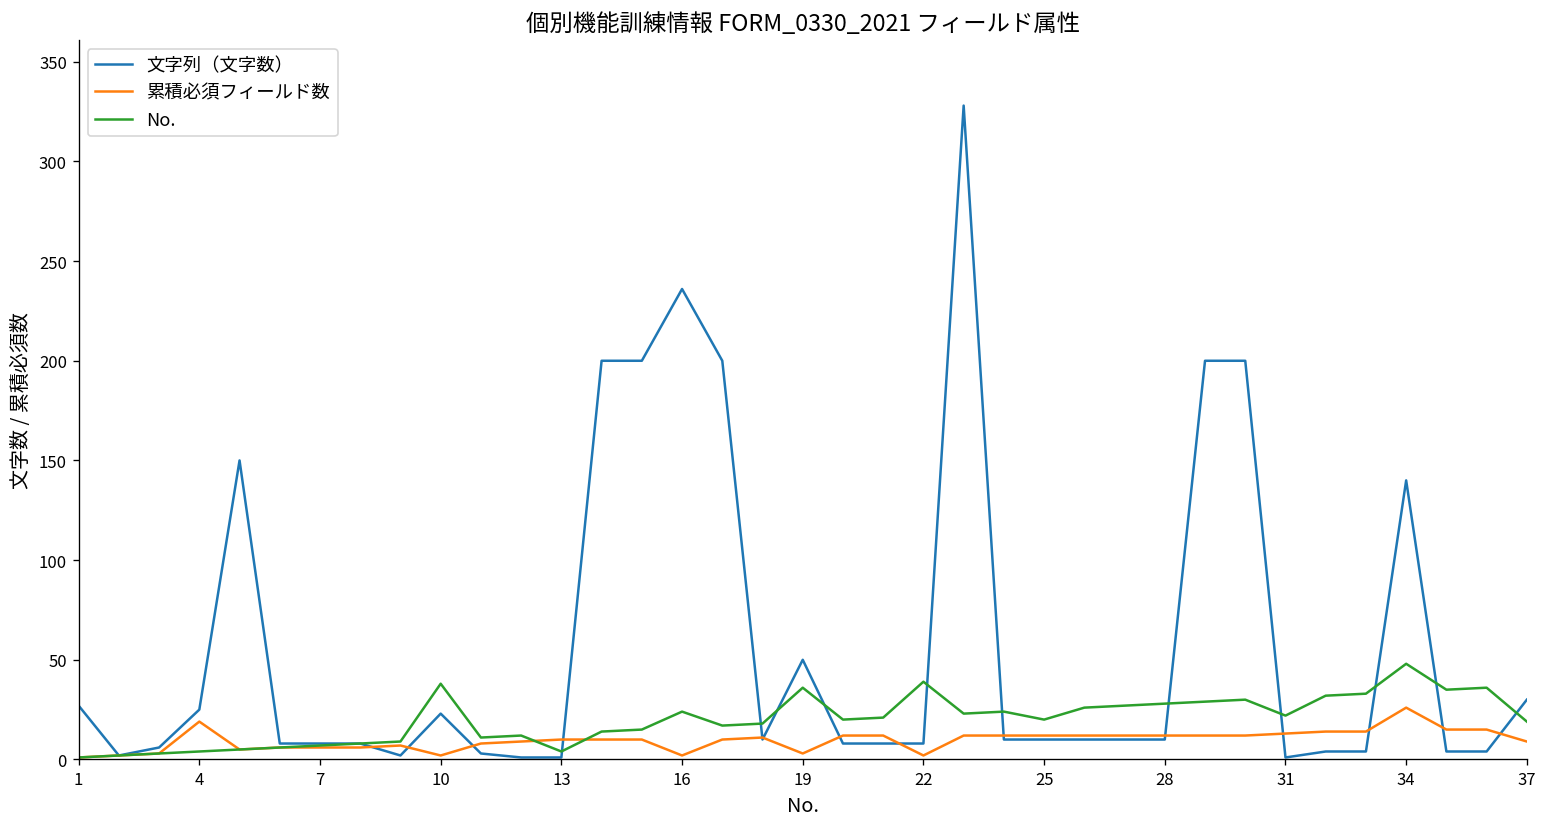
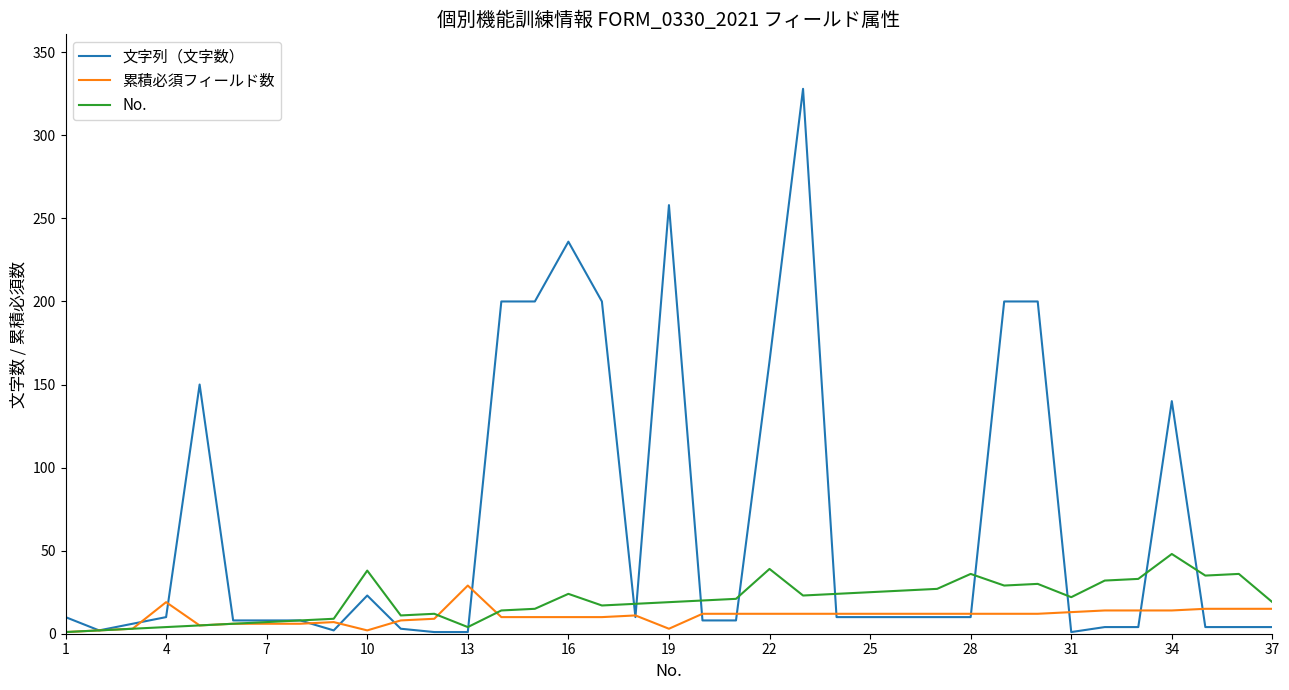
  {
    "文字列（文字数）": {
-     "1": 27,
-     "4": 25,
+     "1": 10,
+     "4": 10,
      "10": 23,
      "13": 1,
      "16": 236,
-     "19": 50,
-     "22": 8,
+     "19": 258,
+     "22": 164,
      "25": 10,
      "28": 10,
      "31": 1,
      "34": 140,
-     "37": 30
+     "37": 4
    },
    "累積必須フィールド数": {
      "4": 19,
      "10": 2,
-     "13": 10,
-     "16": 2,
+     "13": 29,
+     "16": 10,
      "19": 3,
-     "22": 2,
+     "22": 12,
      "25": 12,
      "28": 12,
      "31": 13,
-     "34": 26,
-     "37": 9
+     "34": 14,
+     "37": 15
    },
    "No.": {
      "4": 4,
      "10": 38,
      "13": 4,
      "16": 24,
-     "19": 36,
+     "19": 19,
      "22": 39,
-     "25": 20,
-     "28": 28,
+     "25": 25,
+     "28": 36,
      "31": 22,
      "34": 48,
      "37": 19
    }
  }
